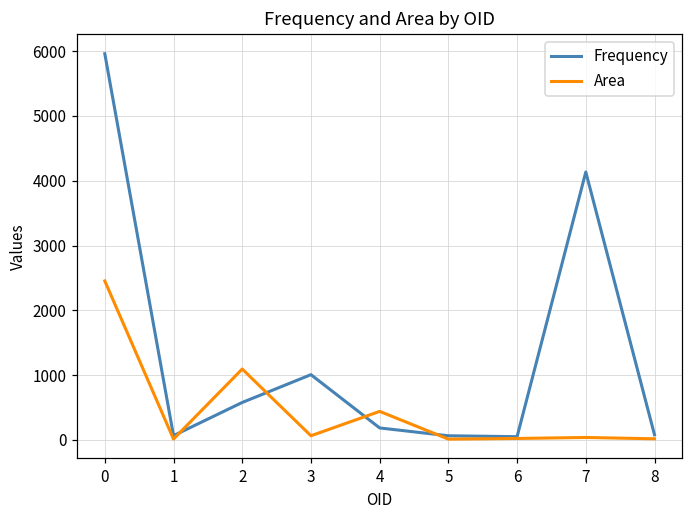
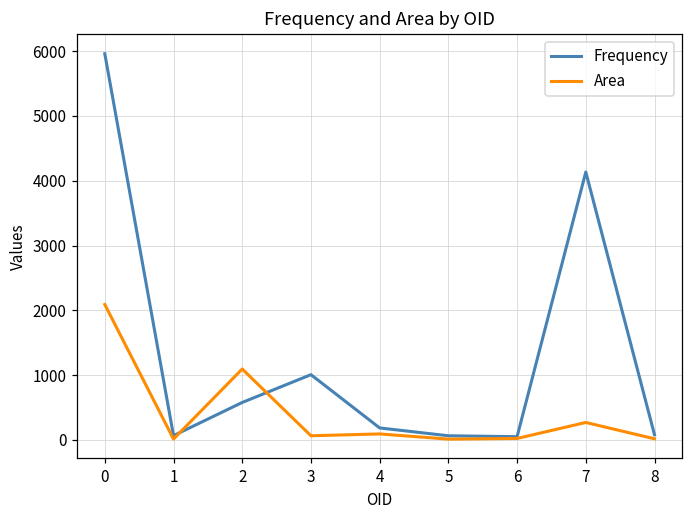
  {
    "Frequency": {
      "0": 6000,
      "1": 100,
      "2": 600,
      "3": 1000,
      "4": 200,
      "5": 100,
      "7": 4100,
      "8": 100
    },
    "Area": {
-     "0": 2500,
+     "0": 2100,
      "1": 0,
      "2": 1100,
      "3": 100,
-     "4": 400,
+     "4": 100,
      "5": 0,
-     "7": 0,
+     "7": 300,
      "8": 0
    }
  }
